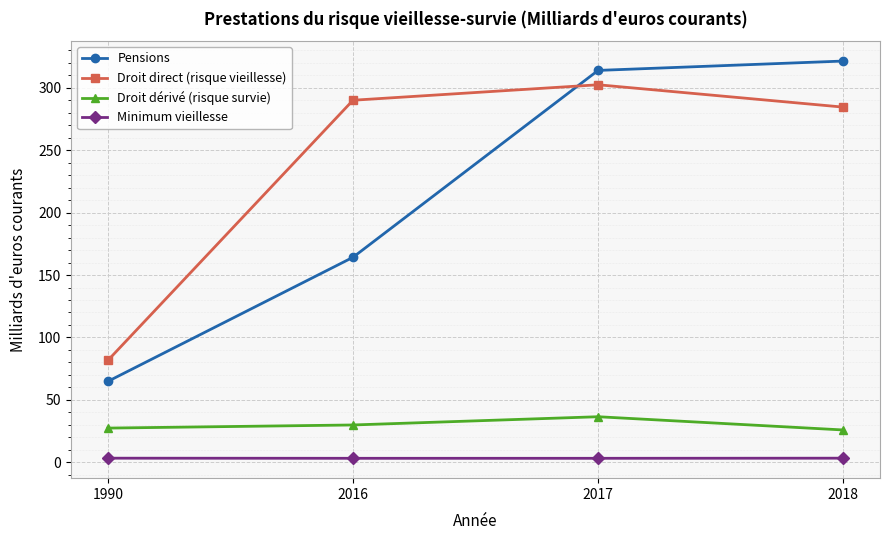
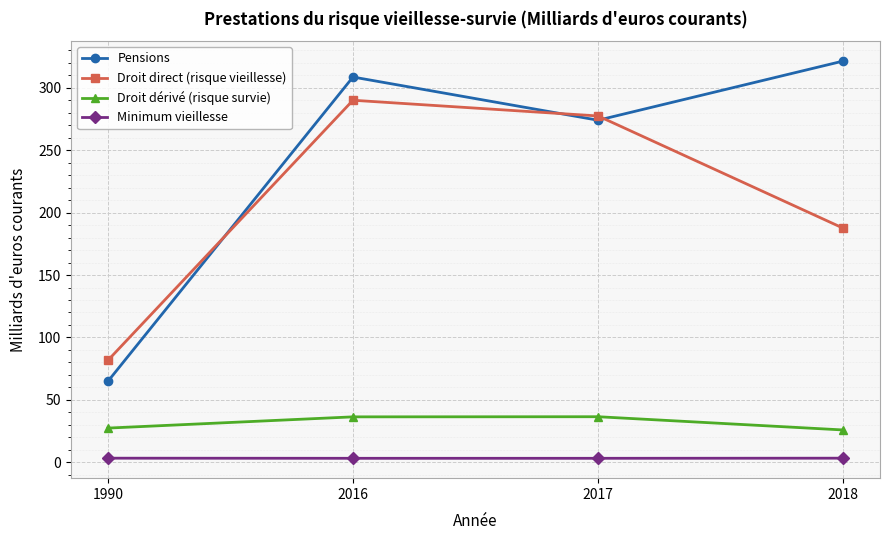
  {
    "Pensions": {
      "1990": 65,
-     "2016": 164,
-     "2017": 314,
+     "2016": 309,
+     "2017": 274,
      "2018": 321
    },
    "Droit direct (risque vieillesse)": {
      "1990": 82,
      "2016": 290,
-     "2017": 302,
-     "2018": 285
+     "2017": 277,
+     "2018": 188
    },
    "Droit dérivé (risque survie)": {
      "1990": 27,
-     "2016": 30,
+     "2016": 36,
      "2017": 37,
      "2018": 26
    },
    "Minimum vieillesse": {
      "1990": 3,
      "2016": 3,
      "2017": 3,
      "2018": 3
    }
  }
